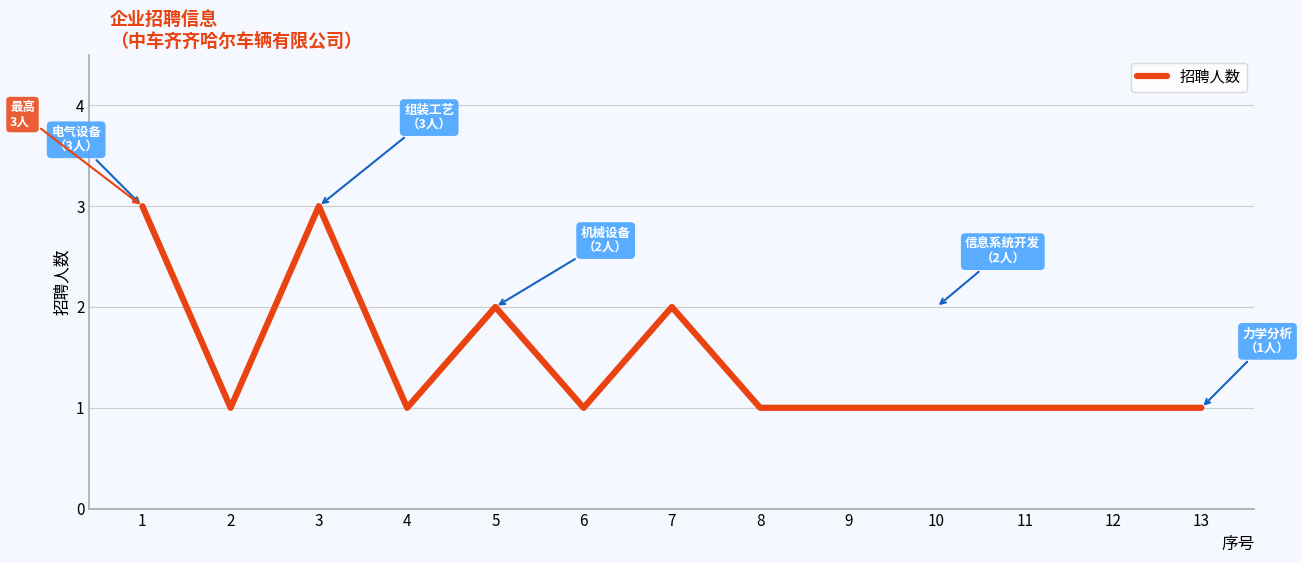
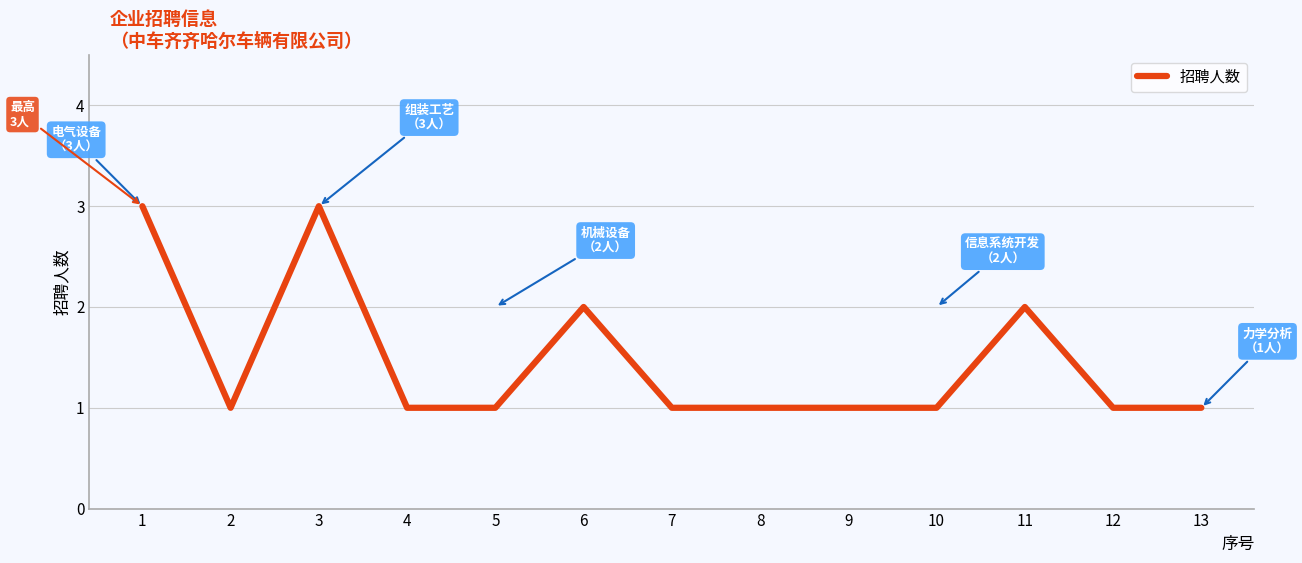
  {
    "1": 3,
    "2": 1,
    "3": 3,
    "4": 1,
-   "5": 2,
-   "6": 1,
-   "7": 2,
+   "5": 1,
+   "6": 2,
+   "7": 1,
    "8": 1,
    "9": 1,
    "10": 1,
-   "11": 1,
+   "11": 2,
    "12": 1,
    "13": 1
  }
